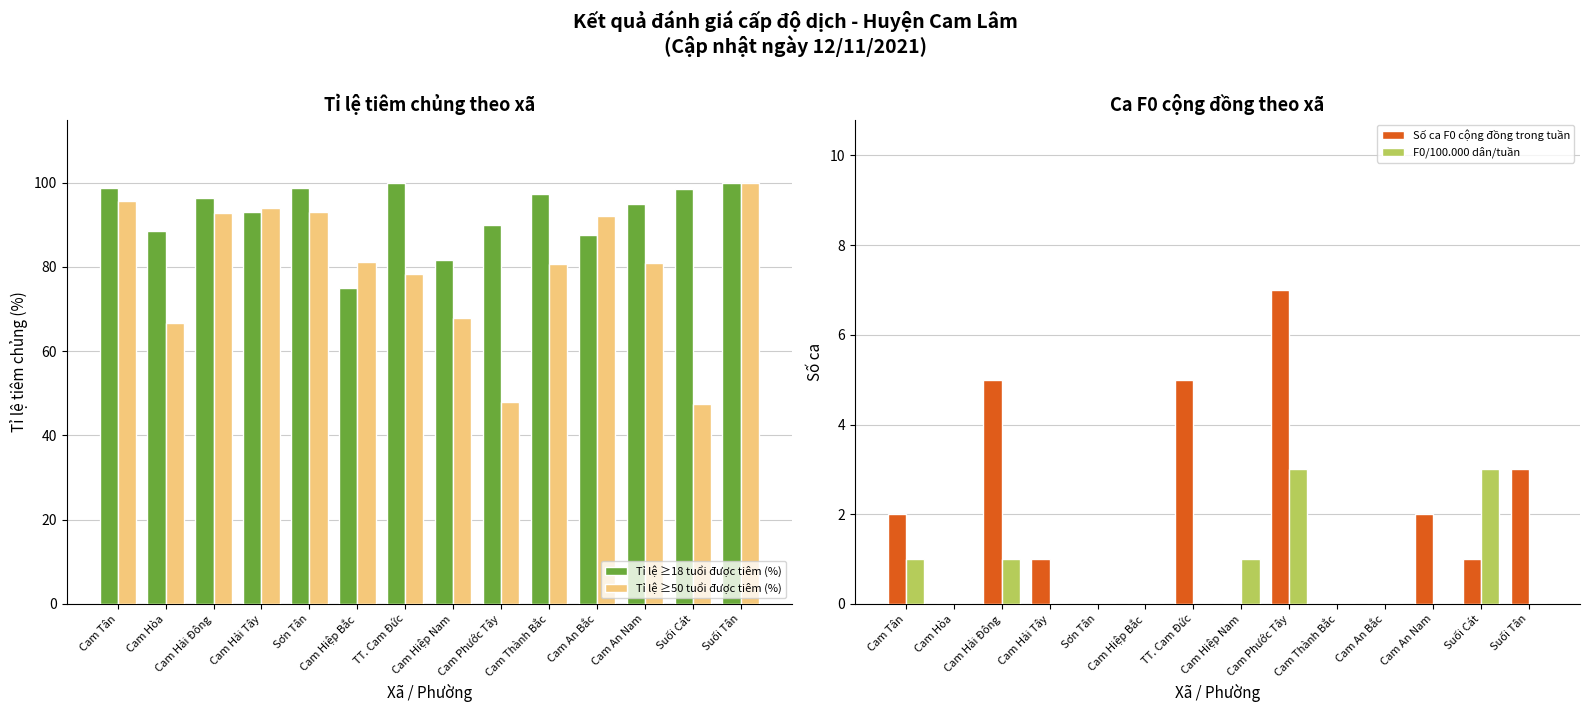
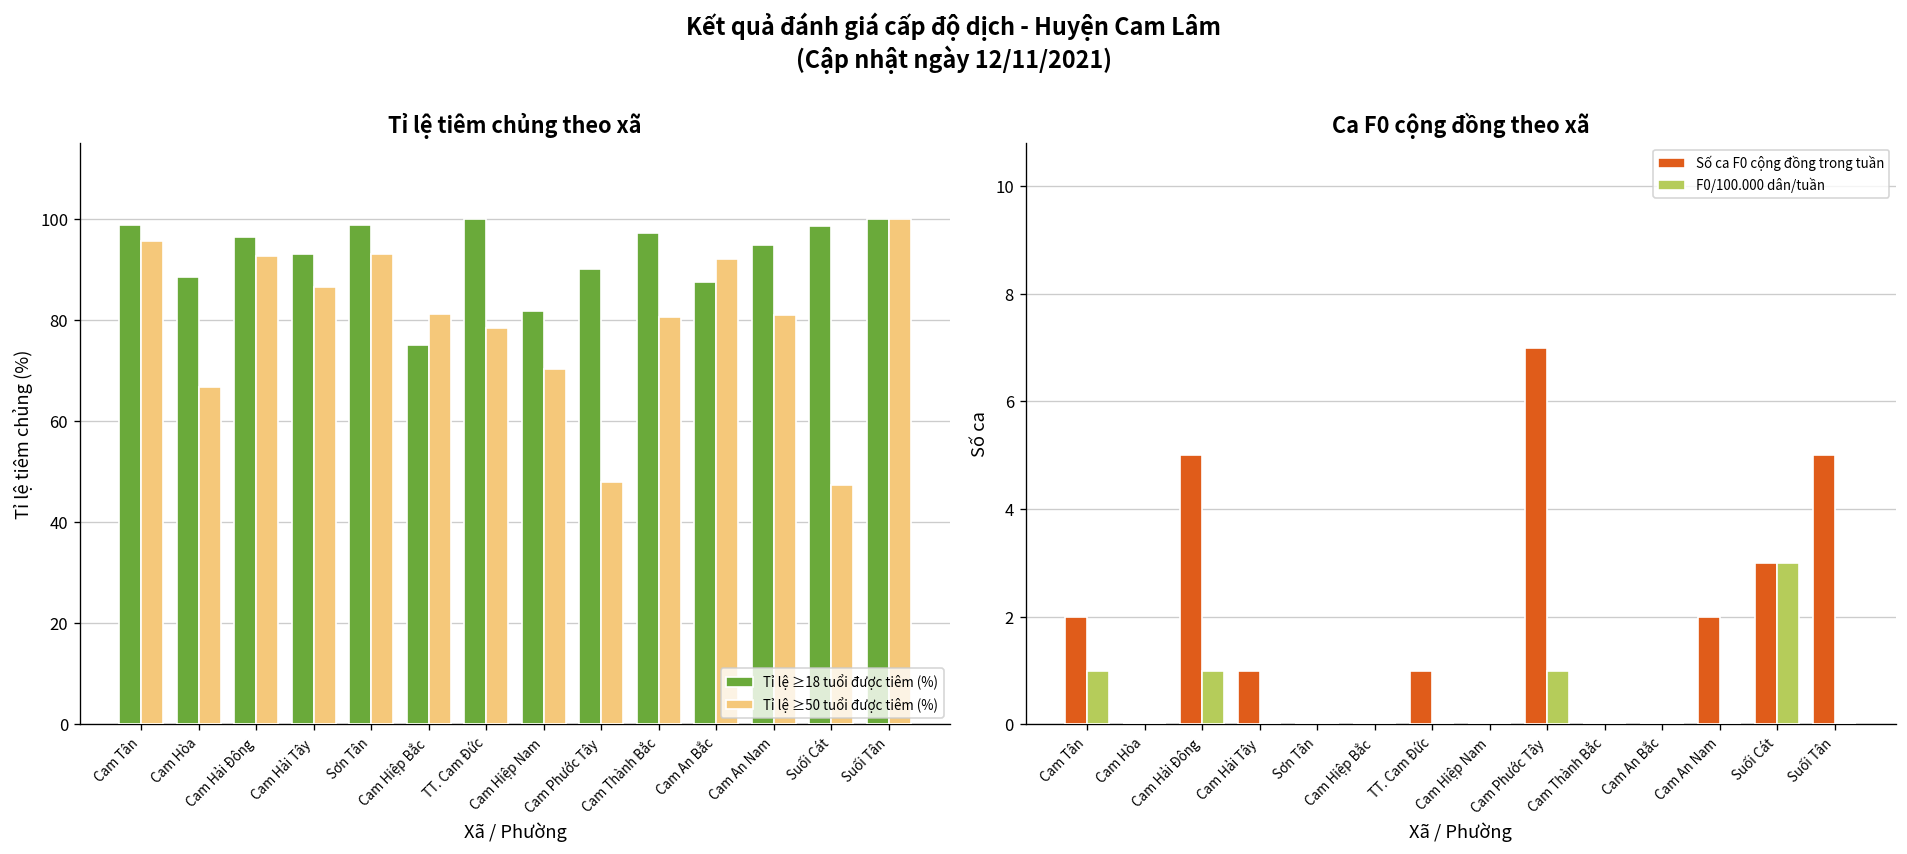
  {
    "Tỉ lệ tiêm chủng theo xã": {
      "Tỉ lệ ≥18 tuổi được tiêm (%)": {
        "Cam Tân": 99,
        "Cam Hòa": 89,
        "Cam Hải Đông": 96,
        "Cam Hải Tây": 93,
        "Sơn Tân": 99,
        "Cam Hiệp Bắc": 75,
        "TT. Cam Đức": 100,
        "Cam Hiệp Nam": 82,
        "Cam Phước Tây": 90,
        "Cam Thành Bắc": 97,
        "Cam An Bắc": 88,
        "Cam An Nam": 95,
        "Suối Cát": 99,
        "Suối Tân": 100
      },
      "Tỉ lệ ≥50 tuổi được tiêm (%)": {
        "Cam Tân": 96,
        "Cam Hòa": 67,
        "Cam Hải Đông": 93,
-       "Cam Hải Tây": 94,
+       "Cam Hải Tây": 86,
        "Sơn Tân": 93,
        "Cam Hiệp Bắc": 81,
        "TT. Cam Đức": 78,
-       "Cam Hiệp Nam": 68,
+       "Cam Hiệp Nam": 70,
        "Cam Phước Tây": 48,
        "Cam Thành Bắc": 81,
        "Cam An Bắc": 92,
        "Cam An Nam": 81,
        "Suối Cát": 47,
        "Suối Tân": 100
      }
    },
    "Ca F0 cộng đồng theo xã": {
      "Số ca F0 cộng đồng trong tuần": {
        "Cam Tân": 2,
        "Cam Hòa": 0,
        "Cam Hải Đông": 5,
        "Cam Hải Tây": 1,
        "Sơn Tân": 0,
        "Cam Hiệp Bắc": 0,
-       "TT. Cam Đức": 5,
+       "TT. Cam Đức": 1,
        "Cam Hiệp Nam": 0,
        "Cam Phước Tây": 7,
        "Cam Thành Bắc": 0,
        "Cam An Bắc": 0,
        "Cam An Nam": 2,
-       "Suối Cát": 1,
-       "Suối Tân": 3
+       "Suối Cát": 3,
+       "Suối Tân": 5
      },
      "F0/100.000 dân/tuần": {
        "Cam Tân": 1,
        "Cam Hòa": 0,
        "Cam Hải Đông": 1,
        "Cam Hải Tây": 0,
        "Sơn Tân": 0,
        "Cam Hiệp Bắc": 0,
        "TT. Cam Đức": 0,
-       "Cam Hiệp Nam": 1,
-       "Cam Phước Tây": 3,
+       "Cam Hiệp Nam": 0,
+       "Cam Phước Tây": 1,
        "Cam Thành Bắc": 0,
        "Cam An Bắc": 0,
        "Cam An Nam": 0,
        "Suối Cát": 3,
        "Suối Tân": 0
      }
    }
  }
